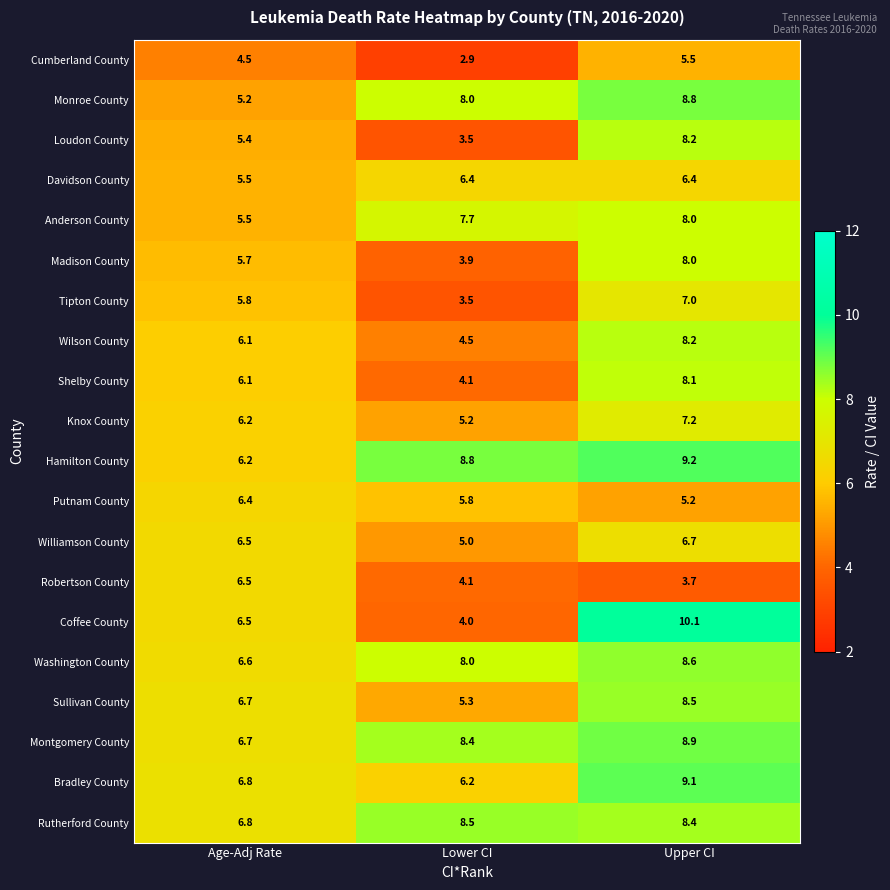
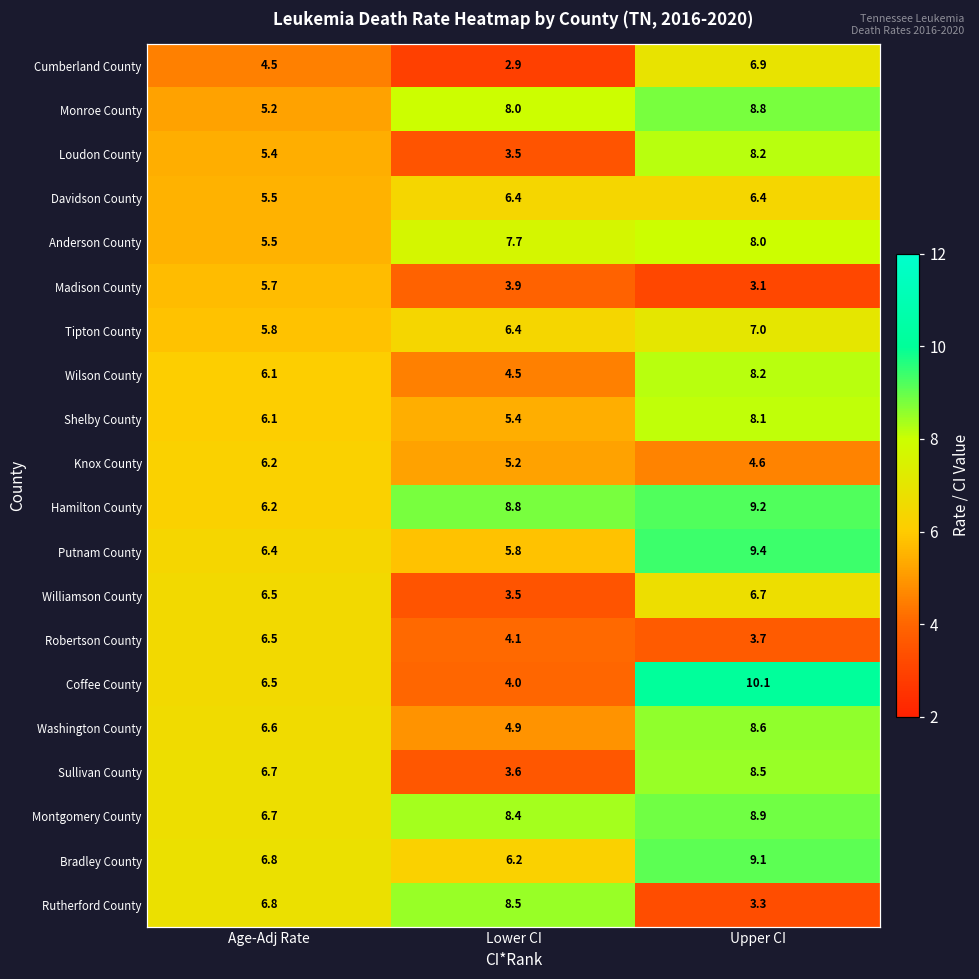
  {
    "Cumberland County": {
      "Age-Adj Rate": 4.5,
      "Lower CI": 2.9,
-     "Upper CI": 5.5
+     "Upper CI": 6.9
    },
    "Monroe County": {
      "Age-Adj Rate": 5.2,
      "Lower CI": 8.0,
      "Upper CI": 8.8
    },
    "Loudon County": {
      "Age-Adj Rate": 5.4,
      "Lower CI": 3.5,
      "Upper CI": 8.2
    },
    "Davidson County": {
      "Age-Adj Rate": 5.5,
      "Lower CI": 6.4,
      "Upper CI": 6.4
    },
    "Anderson County": {
      "Age-Adj Rate": 5.5,
      "Lower CI": 7.7,
      "Upper CI": 8.0
    },
    "Madison County": {
      "Age-Adj Rate": 5.7,
      "Lower CI": 3.9,
-     "Upper CI": 8.0
+     "Upper CI": 3.1
    },
    "Tipton County": {
      "Age-Adj Rate": 5.8,
-     "Lower CI": 3.5,
+     "Lower CI": 6.4,
      "Upper CI": 7.0
    },
    "Wilson County": {
      "Age-Adj Rate": 6.1,
      "Lower CI": 4.5,
      "Upper CI": 8.2
    },
    "Shelby County": {
      "Age-Adj Rate": 6.1,
-     "Lower CI": 4.1,
+     "Lower CI": 5.4,
      "Upper CI": 8.1
    },
    "Knox County": {
      "Age-Adj Rate": 6.2,
      "Lower CI": 5.2,
-     "Upper CI": 7.2
+     "Upper CI": 4.6
    },
    "Hamilton County": {
      "Age-Adj Rate": 6.2,
      "Lower CI": 8.8,
      "Upper CI": 9.2
    },
    "Putnam County": {
      "Age-Adj Rate": 6.4,
      "Lower CI": 5.8,
-     "Upper CI": 5.2
+     "Upper CI": 9.4
    },
    "Williamson County": {
      "Age-Adj Rate": 6.5,
-     "Lower CI": 5.0,
+     "Lower CI": 3.5,
      "Upper CI": 6.7
    },
    "Robertson County": {
      "Age-Adj Rate": 6.5,
      "Lower CI": 4.1,
      "Upper CI": 3.7
    },
    "Coffee County": {
      "Age-Adj Rate": 6.5,
      "Lower CI": 4.0,
      "Upper CI": 10.1
    },
    "Washington County": {
      "Age-Adj Rate": 6.6,
-     "Lower CI": 8.0,
+     "Lower CI": 4.9,
      "Upper CI": 8.6
    },
    "Sullivan County": {
      "Age-Adj Rate": 6.7,
-     "Lower CI": 5.3,
+     "Lower CI": 3.6,
      "Upper CI": 8.5
    },
    "Montgomery County": {
      "Age-Adj Rate": 6.7,
      "Lower CI": 8.4,
      "Upper CI": 8.9
    },
    "Bradley County": {
      "Age-Adj Rate": 6.8,
      "Lower CI": 6.2,
      "Upper CI": 9.1
    },
    "Rutherford County": {
      "Age-Adj Rate": 6.8,
      "Lower CI": 8.5,
-     "Upper CI": 8.4
+     "Upper CI": 3.3
    }
  }
